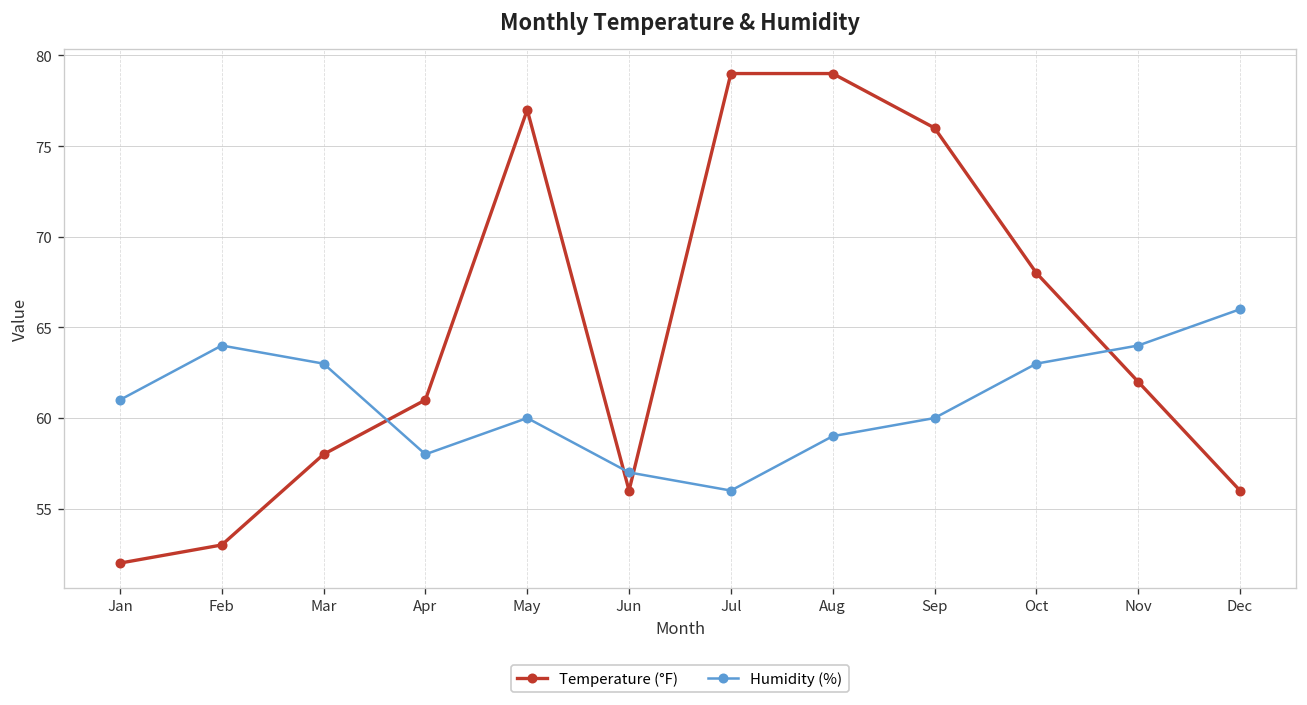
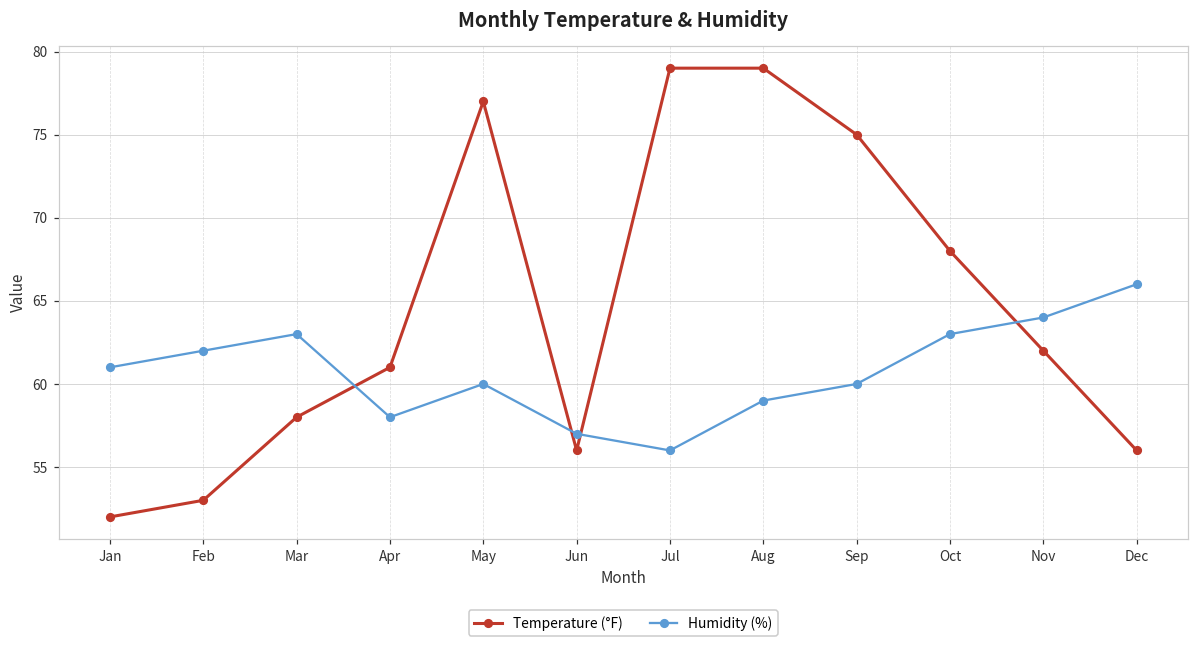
  {
    "Temperature (°F)": {
      "Jan": 52,
      "Feb": 53,
      "Mar": 58,
      "Apr": 61,
      "May": 77,
      "Jun": 56,
      "Jul": 79,
      "Aug": 79,
-     "Sep": 76,
+     "Sep": 75,
      "Oct": 68,
      "Nov": 62,
      "Dec": 56
    },
    "Humidity (%)": {
      "Jan": 61,
-     "Feb": 64,
+     "Feb": 62,
      "Mar": 63,
      "Apr": 58,
      "May": 60,
      "Jun": 57,
      "Jul": 56,
      "Aug": 59,
      "Sep": 60,
      "Oct": 63,
      "Nov": 64,
      "Dec": 66
    }
  }
